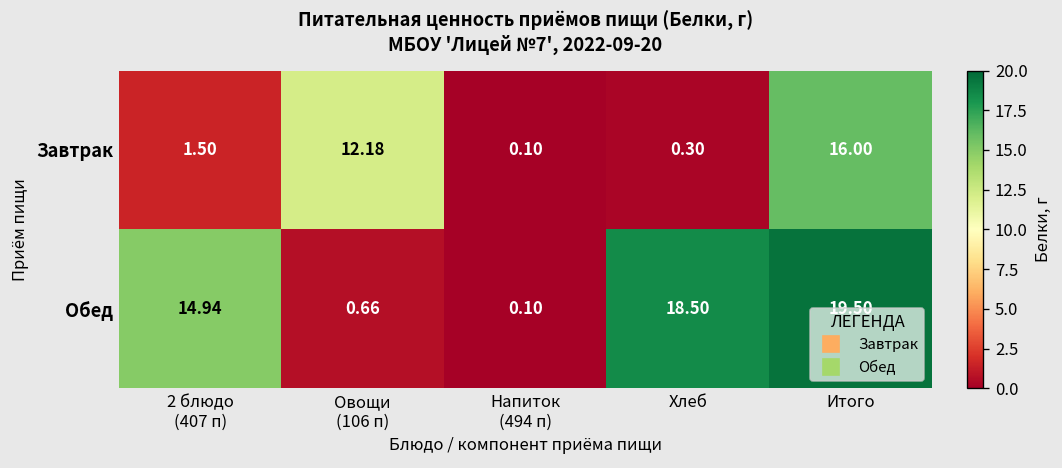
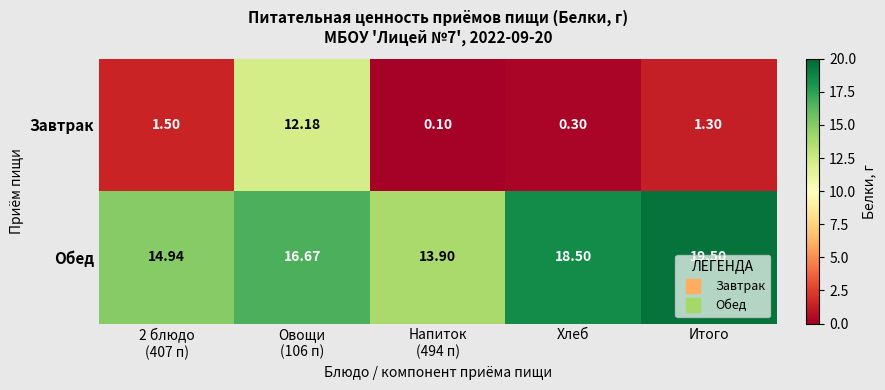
  {
    "Завтрак": {
      "2 блюдо (407 п)": 1.50,
      "Овощи (106 п)": 12.18,
      "Напиток (494 п)": 0.10,
      "Хлеб": 0.30,
-     "Итого": 16.00
+     "Итого": 1.30
    },
    "Обед": {
      "2 блюдо (407 п)": 14.94,
-     "Овощи (106 п)": 0.66,
-     "Напиток (494 п)": 0.10,
+     "Овощи (106 п)": 16.67,
+     "Напиток (494 п)": 13.90,
      "Хлеб": 18.50
    }
  }
